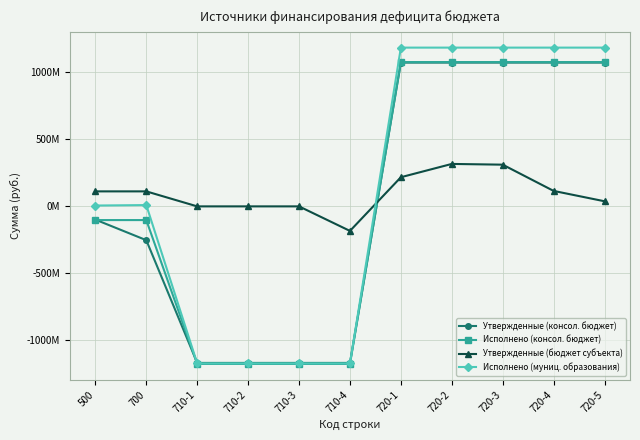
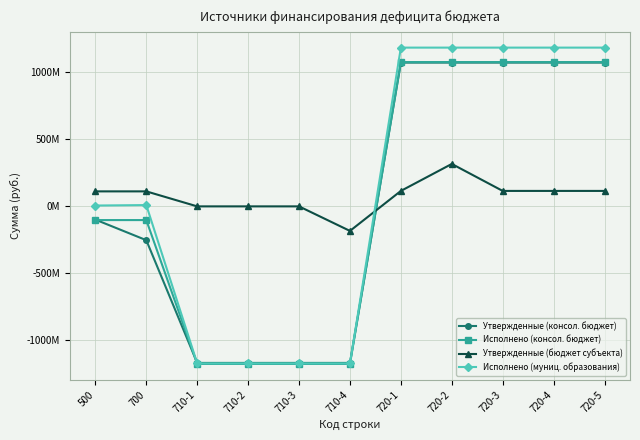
  {
    "Утвержденные (консол. бюджет)": {
      "700": -260000000
    },
    "Утвержденные (бюджет субъекта)": {
      "500": 110000000,
      "700": 110000000,
      "710-1": 0,
      "710-2": 0,
      "710-3": 0,
      "710-4": -190000000,
-     "720-1": 210000000,
+     "720-1": 110000000,
      "720-2": 310000000,
-     "720-3": 310000000,
+     "720-3": 110000000,
      "720-4": 110000000,
-     "720-5": 30000000
+     "720-5": 110000000
    }
  }
